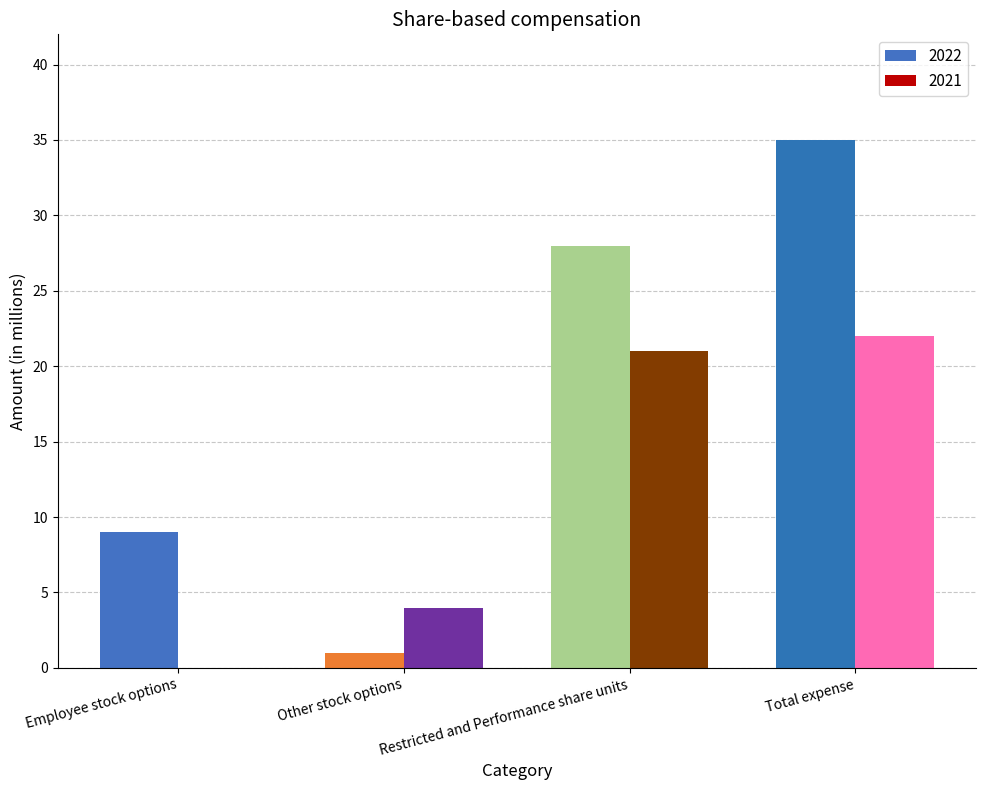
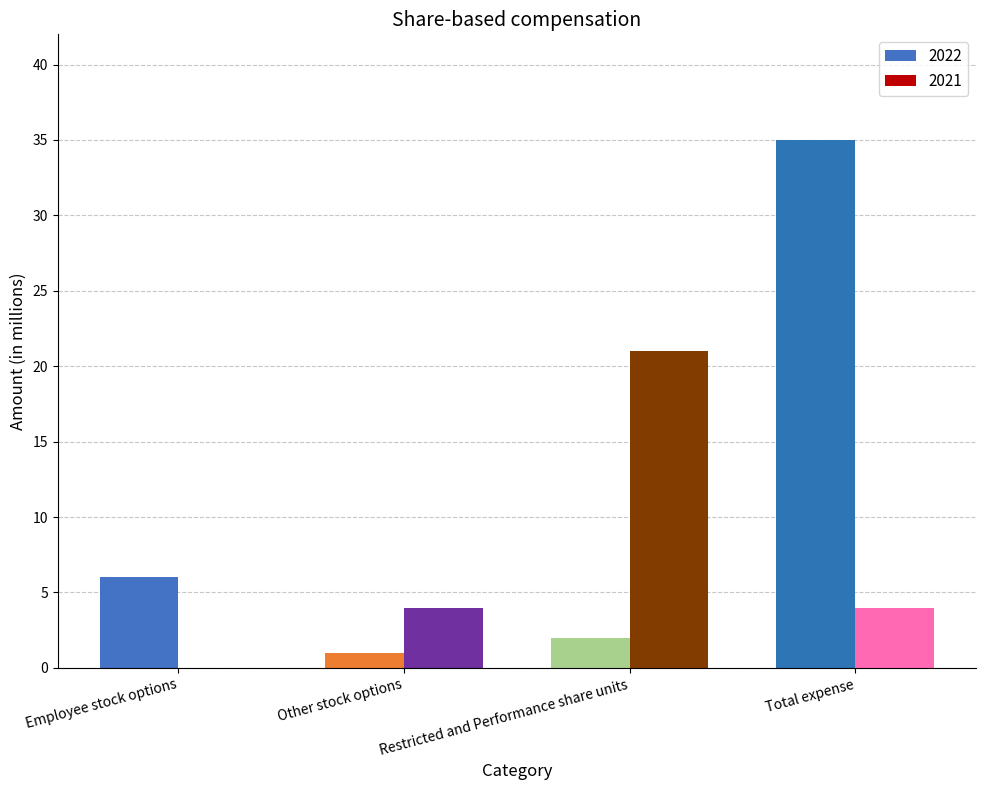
  {
    "2022": {
-     "Employee stock options": 9,
+     "Employee stock options": 6,
      "Other stock options": 1,
-     "Restricted and Performance share units": 28,
+     "Restricted and Performance share units": 2,
      "Total expense": 35
    },
    "2021": {
      "Employee stock options": 0,
      "Other stock options": 4,
      "Restricted and Performance share units": 21,
-     "Total expense": 22
+     "Total expense": 4
    }
  }
